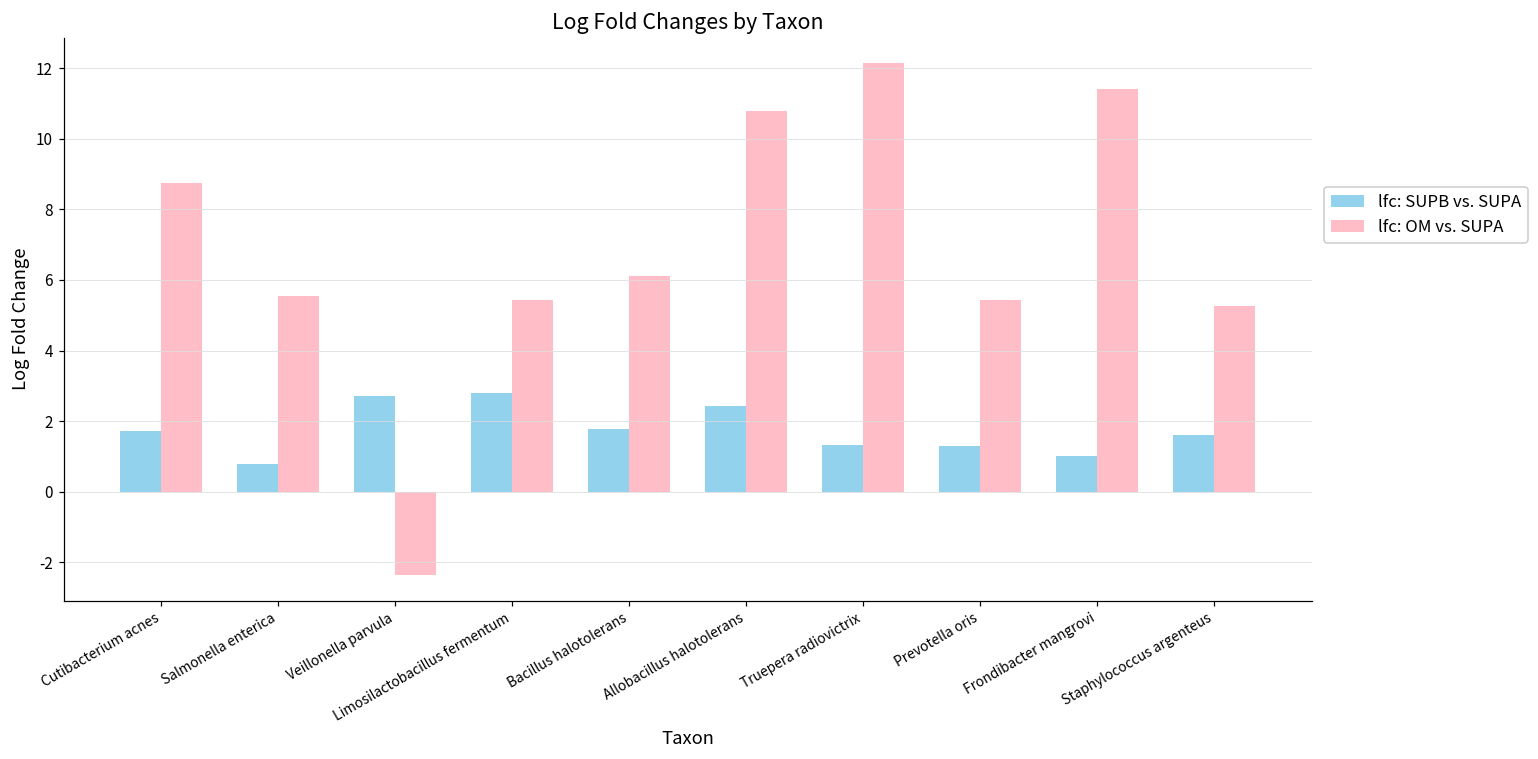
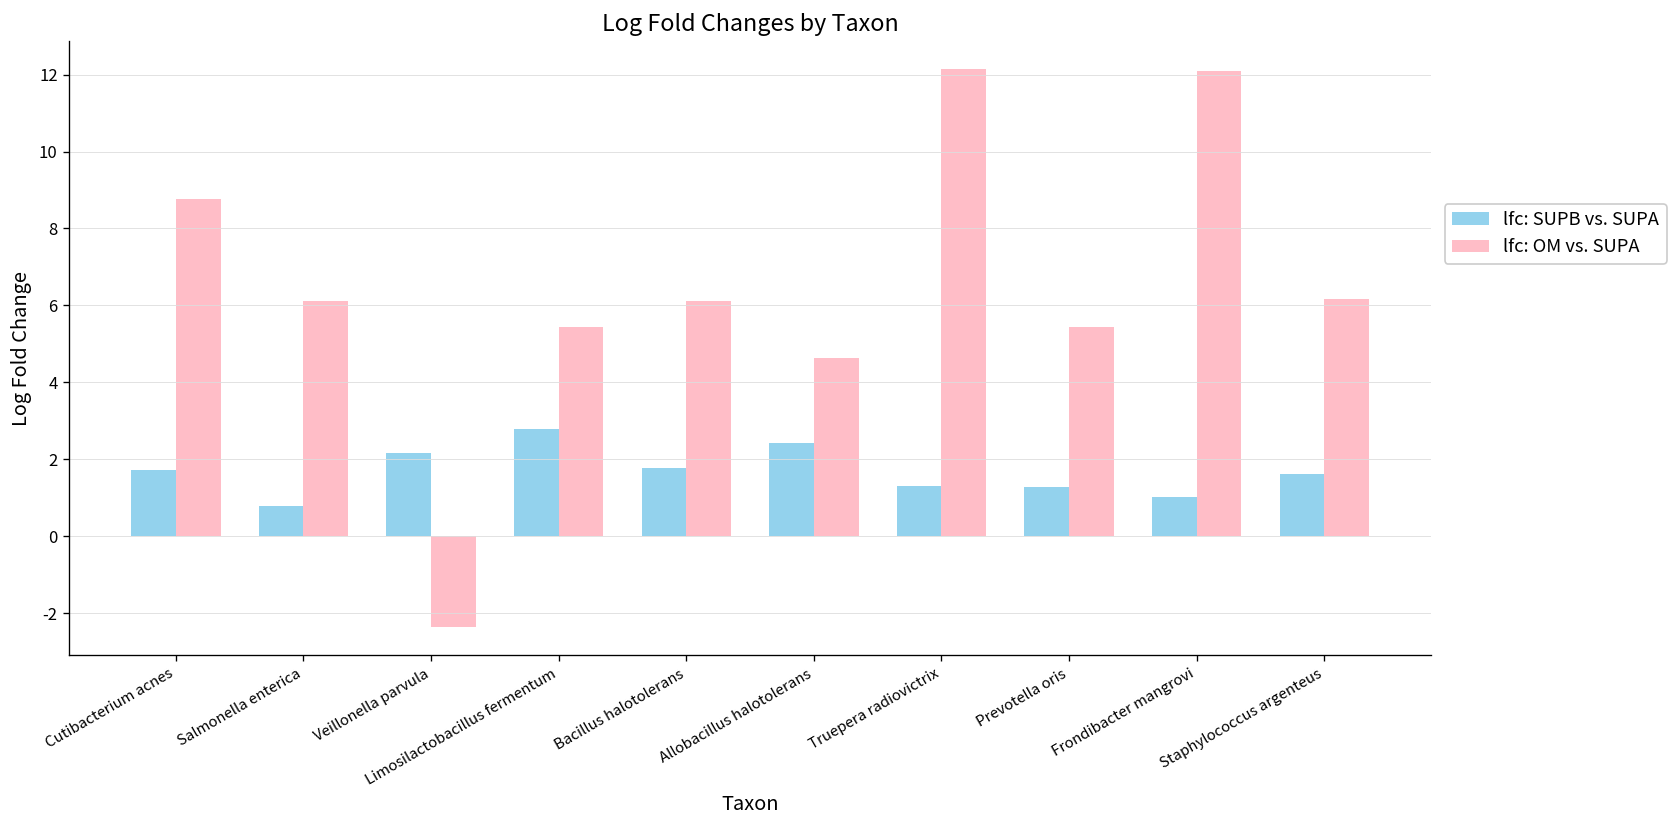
  {
    "lfc: SUPB vs. SUPA": {
      "Cutibacterium acnes": 1.7,
      "Salmonella enterica": 0.8,
-     "Veillonella parvula": 2.7,
+     "Veillonella parvula": 2.2,
      "Limosilactobacillus fermentum": 2.8,
      "Bacillus halotolerans": 1.8,
      "Allobacillus halotolerans": 2.4,
      "Truepera radiovictrix": 1.3,
      "Prevotella oris": 1.3,
      "Frondibacter mangrovi": 1.0,
      "Staphylococcus argenteus": 1.6
    },
    "lfc: OM vs. SUPA": {
      "Cutibacterium acnes": 8.8,
-     "Salmonella enterica": 5.5,
+     "Salmonella enterica": 6.1,
      "Veillonella parvula": -2.4,
      "Limosilactobacillus fermentum": 5.4,
      "Bacillus halotolerans": 6.1,
-     "Allobacillus halotolerans": 10.8,
+     "Allobacillus halotolerans": 4.6,
      "Truepera radiovictrix": 12.1,
      "Prevotella oris": 5.4,
-     "Frondibacter mangrovi": 11.4,
-     "Staphylococcus argenteus": 5.3
+     "Frondibacter mangrovi": 12.1,
+     "Staphylococcus argenteus": 6.2
    }
  }
